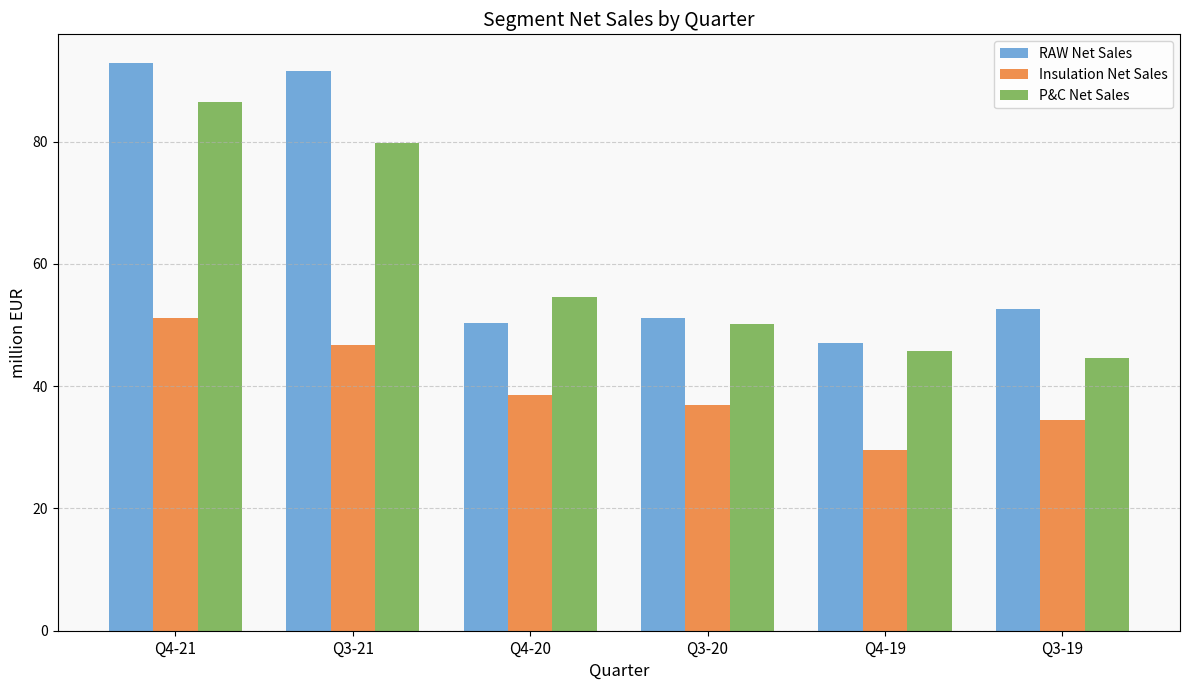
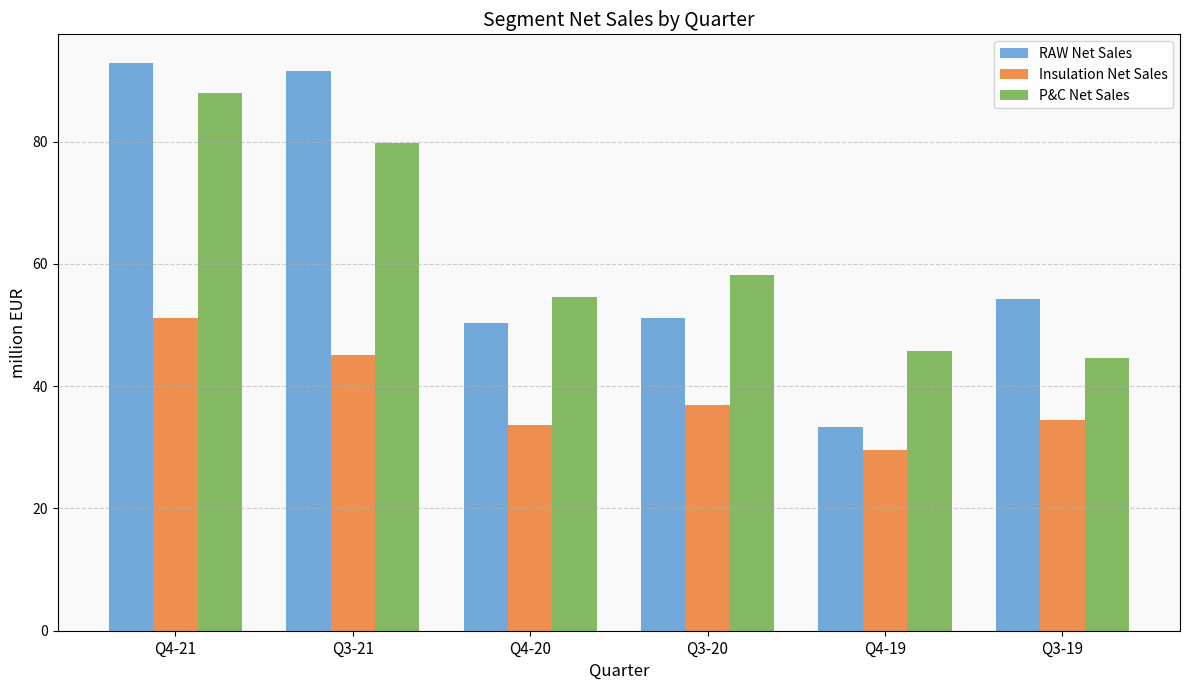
  {
    "RAW Net Sales": {
      "Q4-21": 93,
      "Q3-21": 92,
      "Q4-20": 50,
      "Q3-20": 51,
-     "Q4-19": 47,
-     "Q3-19": 53
+     "Q4-19": 33,
+     "Q3-19": 54
    },
    "Insulation Net Sales": {
      "Q4-21": 51,
-     "Q3-21": 47,
-     "Q4-20": 39,
+     "Q3-21": 45,
+     "Q4-20": 34,
      "Q3-20": 37,
      "Q4-19": 30,
      "Q3-19": 35
    },
    "P&C Net Sales": {
-     "Q4-21": 87,
+     "Q4-21": 88,
      "Q3-21": 80,
      "Q4-20": 55,
-     "Q3-20": 50,
+     "Q3-20": 58,
      "Q4-19": 46,
      "Q3-19": 45
    }
  }
